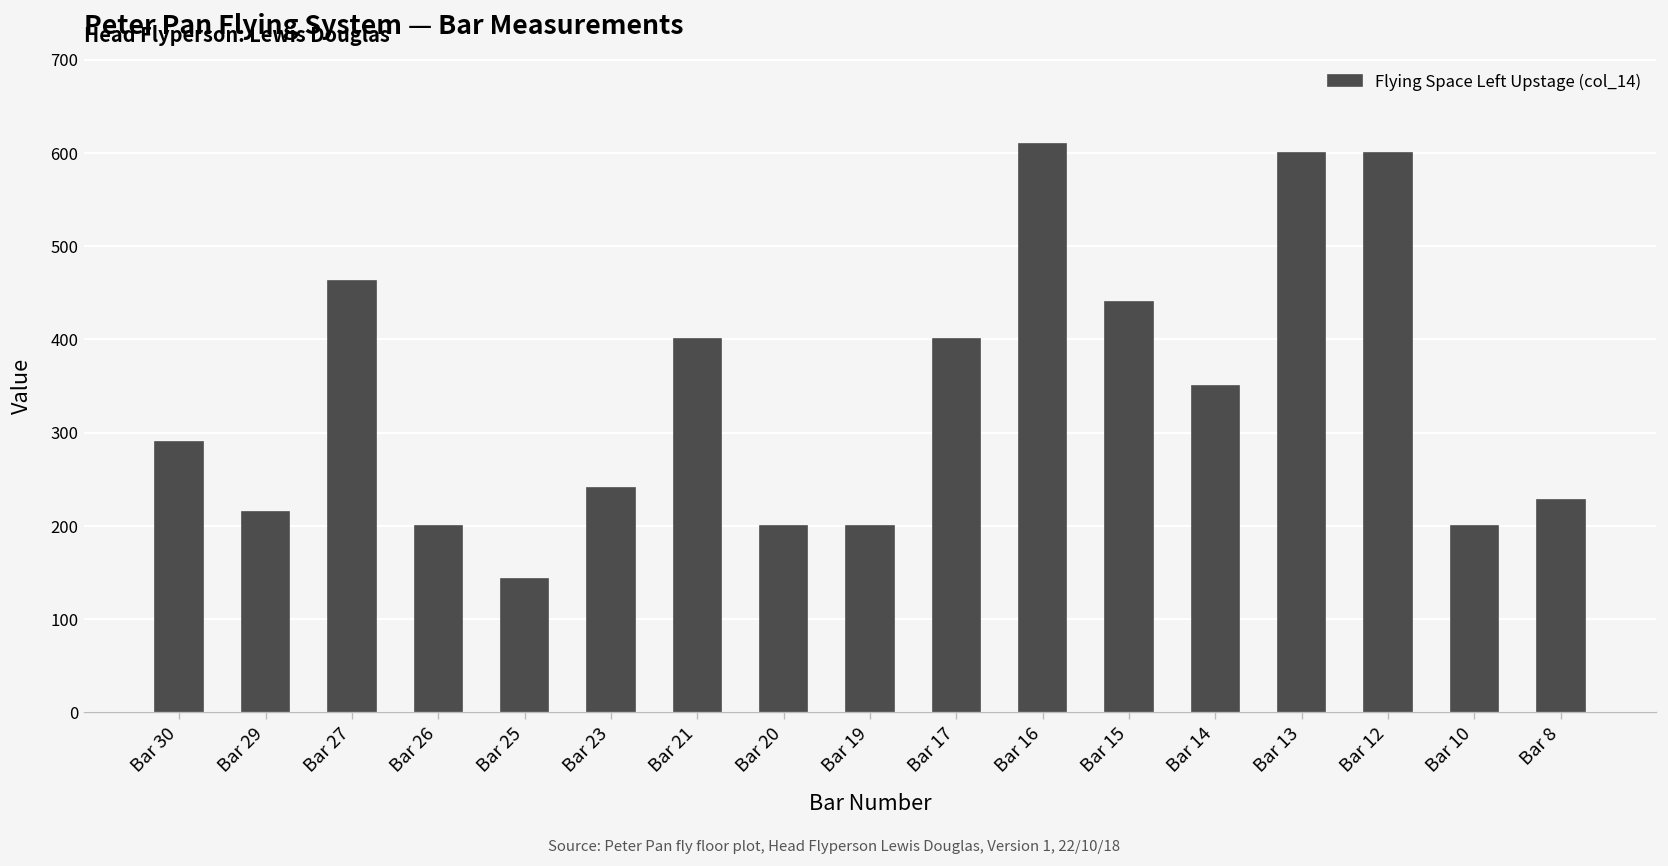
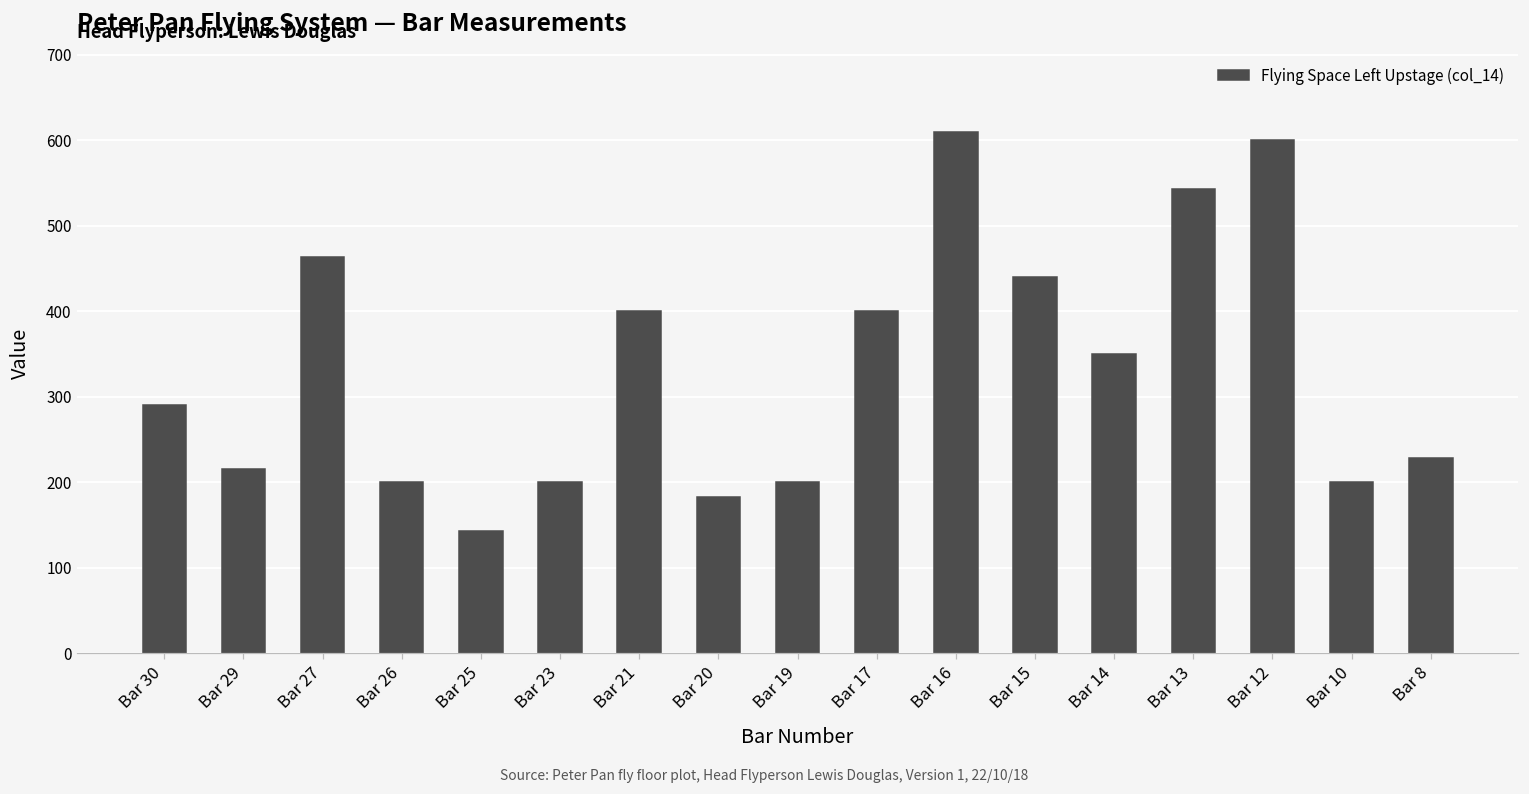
  {
    "Bar 30": 290,
    "Bar 29": 220,
    "Bar 27": 460,
    "Bar 26": 200,
    "Bar 25": 140,
-   "Bar 23": 240,
+   "Bar 23": 200,
    "Bar 21": 400,
-   "Bar 20": 200,
+   "Bar 20": 180,
    "Bar 19": 200,
    "Bar 17": 400,
    "Bar 16": 610,
    "Bar 15": 440,
    "Bar 14": 350,
-   "Bar 13": 600,
+   "Bar 13": 540,
    "Bar 12": 600,
    "Bar 10": 200,
    "Bar 8": 230
  }
